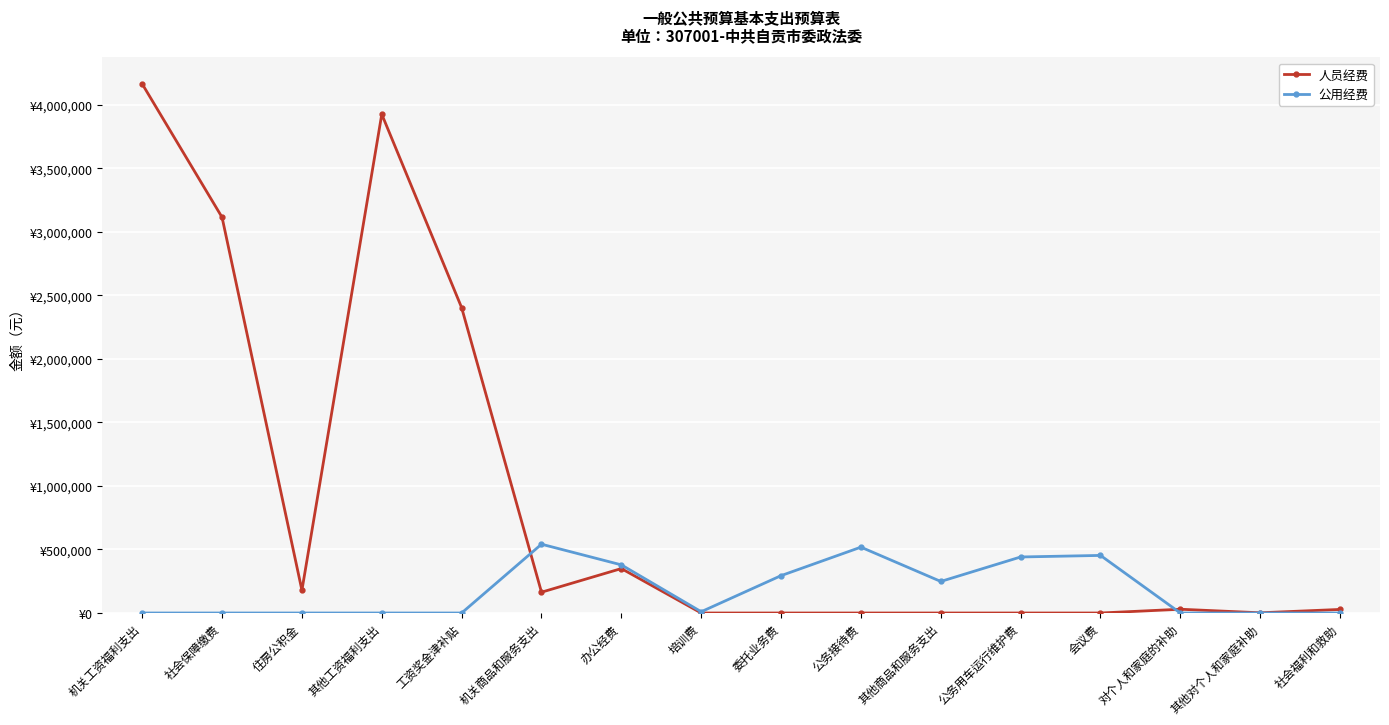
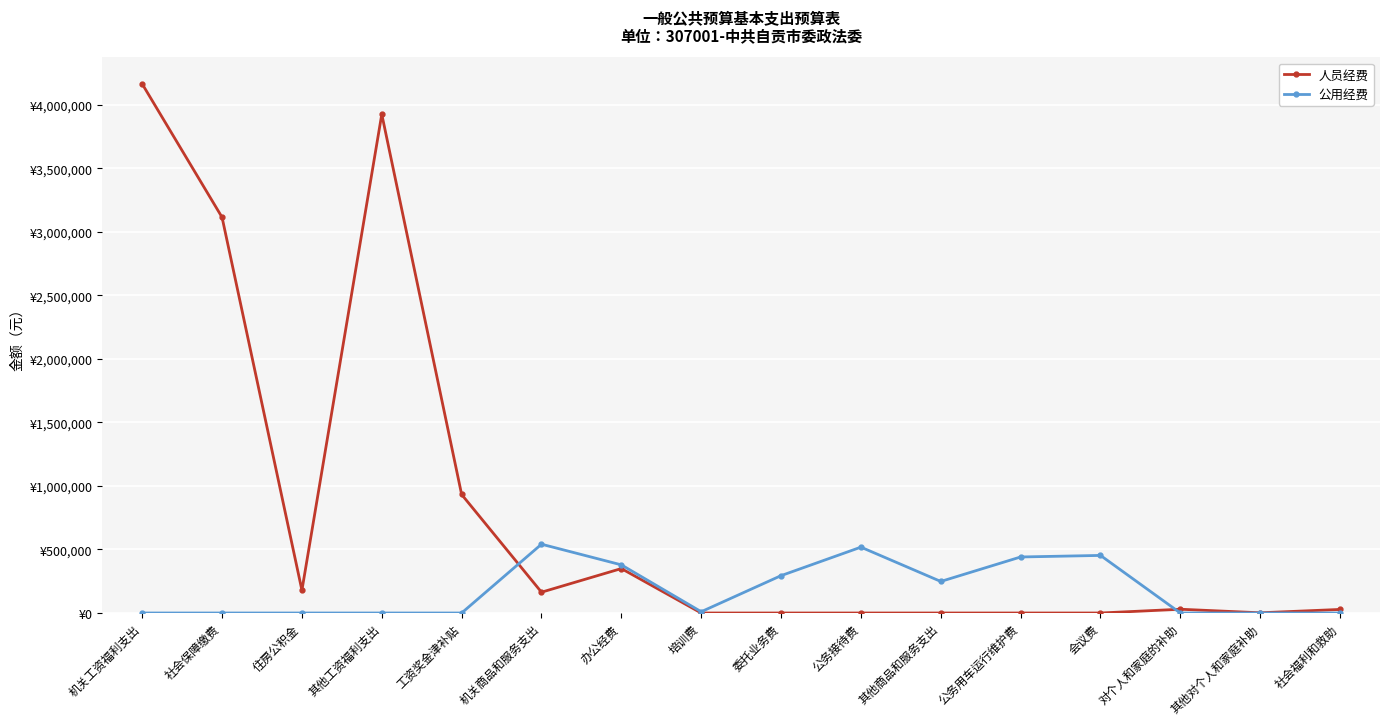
  {
    "人员经费": {
      "机关工资福利支出": "¥4,160,000",
      "社会保障缴费": "¥3,110,000",
      "住房公积金": "¥180,000",
      "其他工资福利支出": "¥3,930,000",
-     "工资奖金津补贴": "¥2,400,000",
+     "工资奖金津补贴": "¥930,000",
      "机关商品和服务支出": "¥160,000",
      "办公经费": "¥350,000",
      "委托业务费": "¥0",
      "公务接待费": "¥0",
      "其他商品和服务支出": "¥0",
      "公务用车运行维护费": "¥0",
      "会议费": "¥0",
      "对个人和家庭的补助": "¥30,000",
      "社会福利和救助": "¥30,000"
    },
    "公用经费": {
      "机关工资福利支出": "¥0",
      "社会保障缴费": "¥0",
      "住房公积金": "¥0",
      "其他工资福利支出": "¥0",
      "工资奖金津补贴": "¥0",
      "机关商品和服务支出": "¥540,000",
      "办公经费": "¥380,000",
      "委托业务费": "¥290,000",
      "公务接待费": "¥520,000",
      "其他商品和服务支出": "¥250,000",
      "公务用车运行维护费": "¥440,000",
      "会议费": "¥450,000",
      "对个人和家庭的补助": "¥0",
      "社会福利和救助": "¥0"
    }
  }
